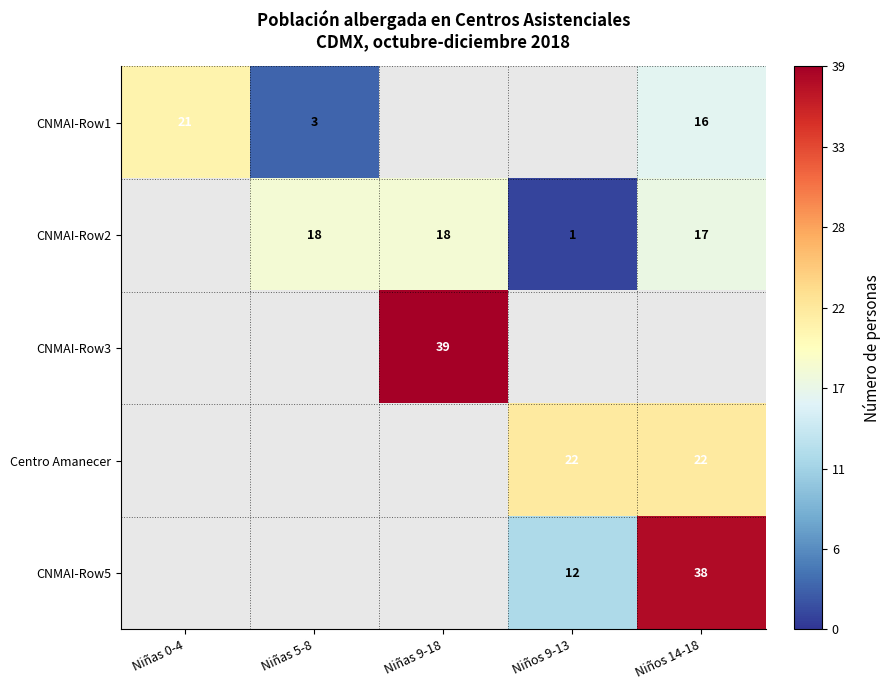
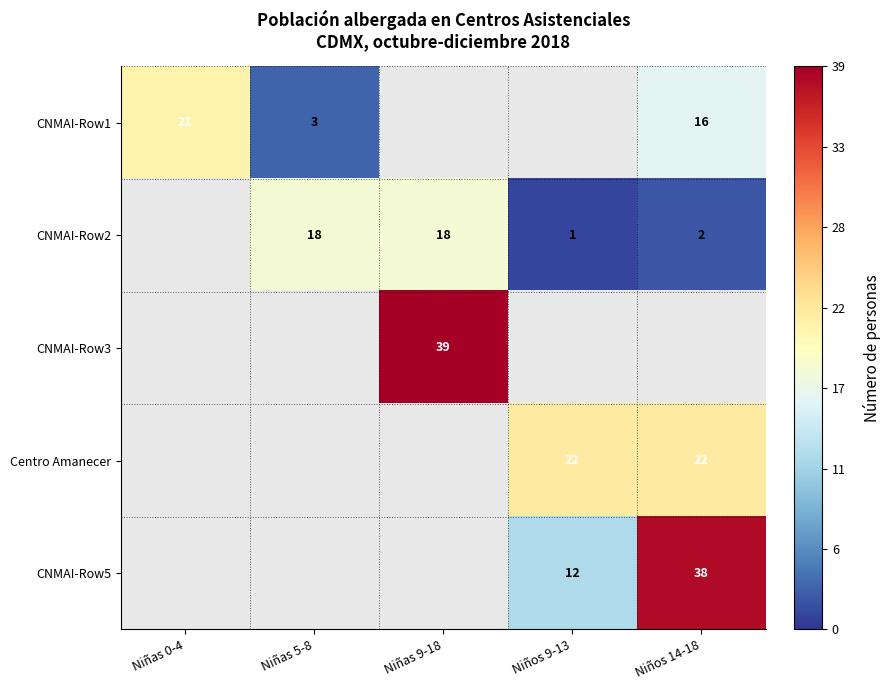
  {
    "CNMAI-Row1": {
      "Niñas 0-4": 21,
      "Niñas 5-8": 3,
      "Niños 14-18": 16
    },
    "CNMAI-Row2": {
      "Niñas 5-8": 18,
      "Niñas 9-18": 18,
      "Niños 9-13": 1,
-     "Niños 14-18": 17
+     "Niños 14-18": 2
    },
    "CNMAI-Row3": {
      "Niñas 9-18": 39
    },
    "Centro Amanecer": {
      "Niños 9-13": 22,
      "Niños 14-18": 22
    },
    "CNMAI-Row5": {
      "Niños 9-13": 12,
      "Niños 14-18": 38
    }
  }
